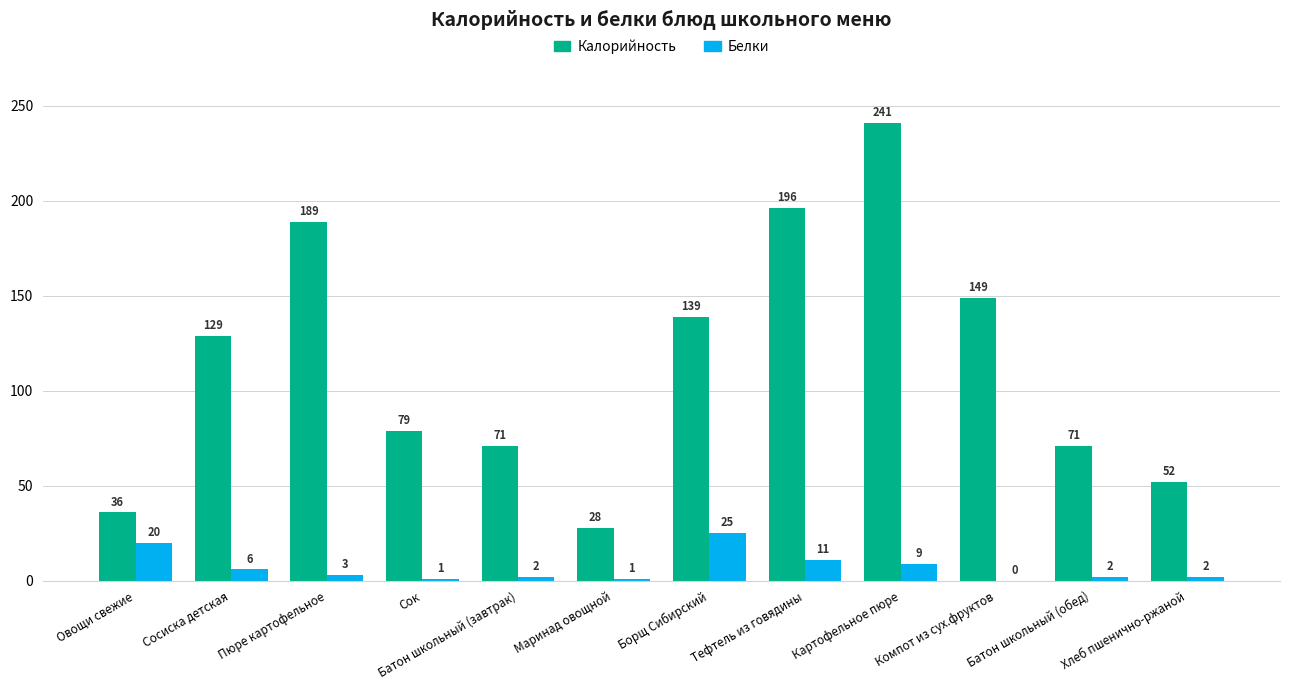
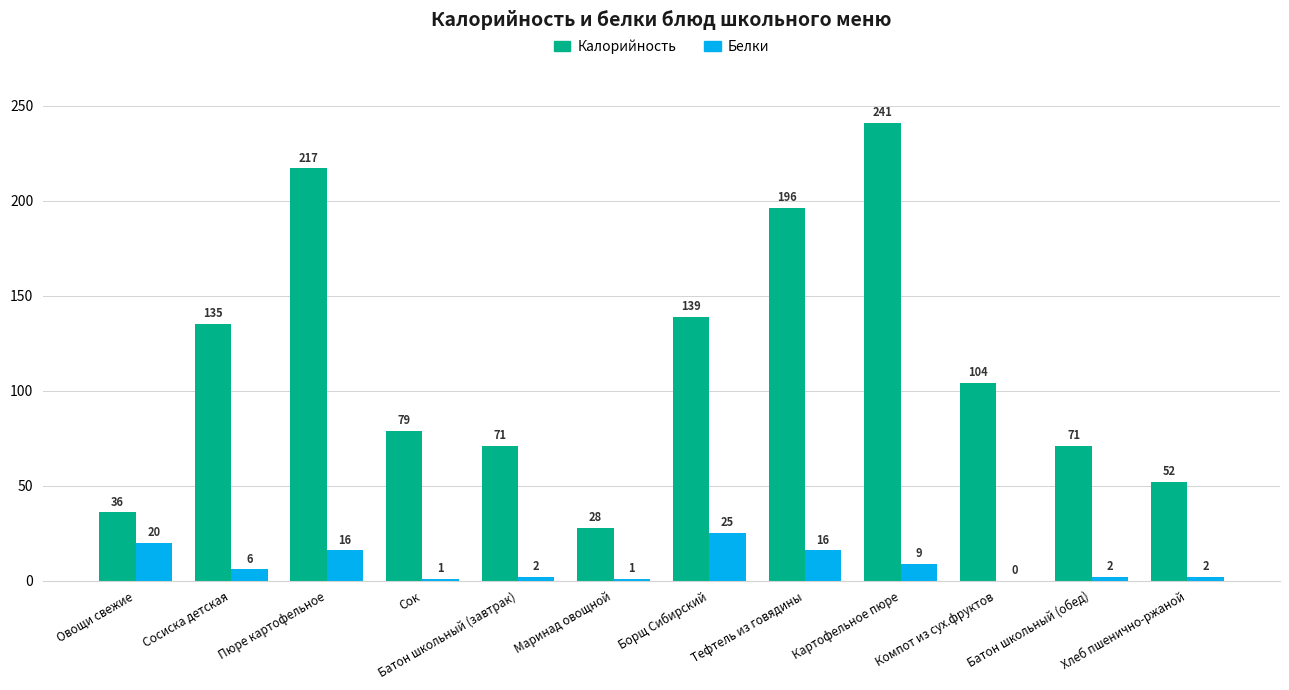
  {
    "Калорийность": {
      "Овощи свежие": 36,
-     "Сосиска детская": 129,
-     "Пюре картофельное": 189,
+     "Сосиска детская": 135,
+     "Пюре картофельное": 217,
      "Сок": 79,
      "Батон школьный (завтрак)": 71,
      "Маринад овощной": 28,
      "Борщ Сибирский": 139,
      "Тефтель из говядины": 196,
      "Картофельное пюре": 241,
-     "Компот из сух.фруктов": 149,
+     "Компот из сух.фруктов": 104,
      "Батон школьный (обед)": 71,
      "Хлеб пшенично-ржаной": 52
    },
    "Белки": {
      "Овощи свежие": 20,
      "Сосиска детская": 6,
-     "Пюре картофельное": 3,
+     "Пюре картофельное": 16,
      "Сок": 1,
      "Батон школьный (завтрак)": 2,
      "Маринад овощной": 1,
      "Борщ Сибирский": 25,
-     "Тефтель из говядины": 11,
+     "Тефтель из говядины": 16,
      "Картофельное пюре": 9,
      "Компот из сух.фруктов": 0,
      "Батон школьный (обед)": 2,
      "Хлеб пшенично-ржаной": 2
    }
  }
